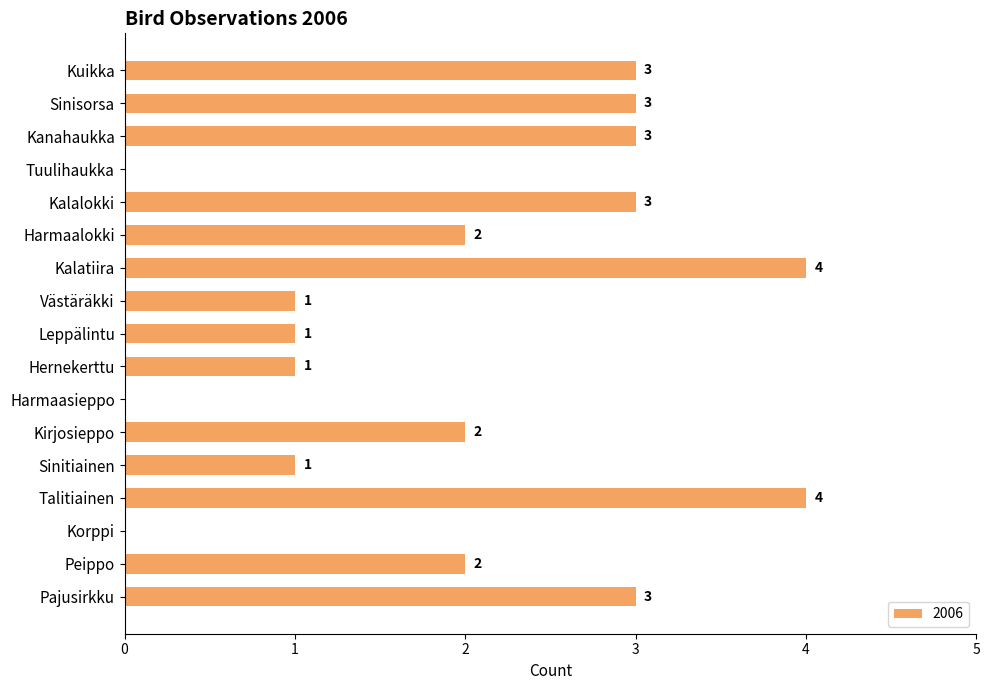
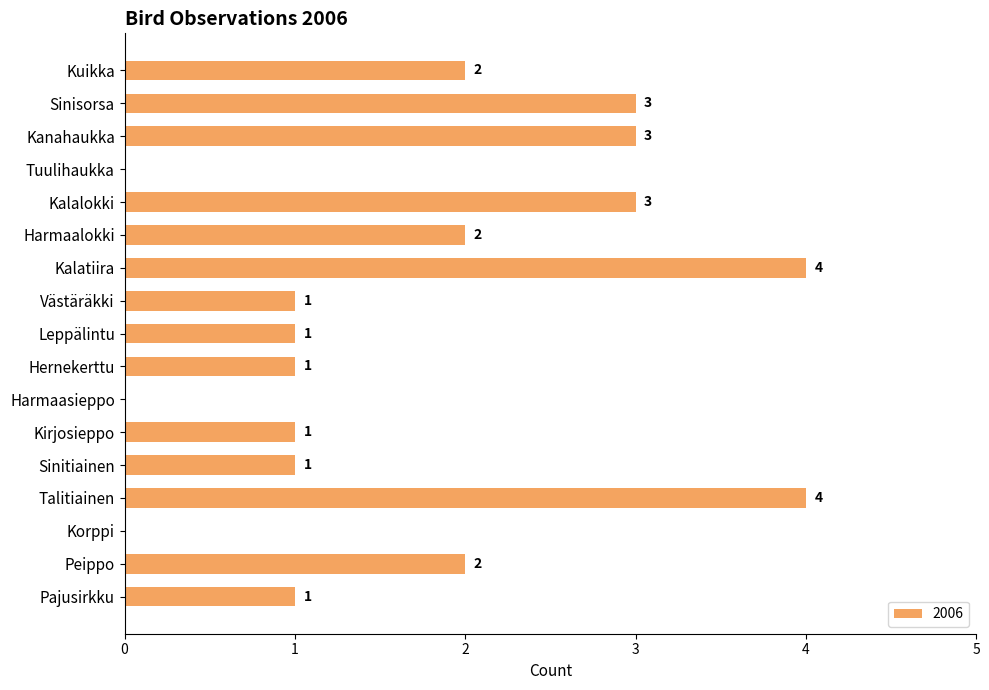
  {
-   "Kuikka": 3,
+   "Kuikka": 2,
    "Sinisorsa": 3,
    "Kanahaukka": 3,
    "Kalalokki": 3,
    "Harmaalokki": 2,
    "Kalatiira": 4,
    "Västäräkki": 1,
    "Leppälintu": 1,
    "Hernekerttu": 1,
-   "Kirjosieppo": 2,
+   "Kirjosieppo": 1,
    "Sinitiainen": 1,
    "Talitiainen": 4,
    "Peippo": 2,
-   "Pajusirkku": 3
+   "Pajusirkku": 1
  }
